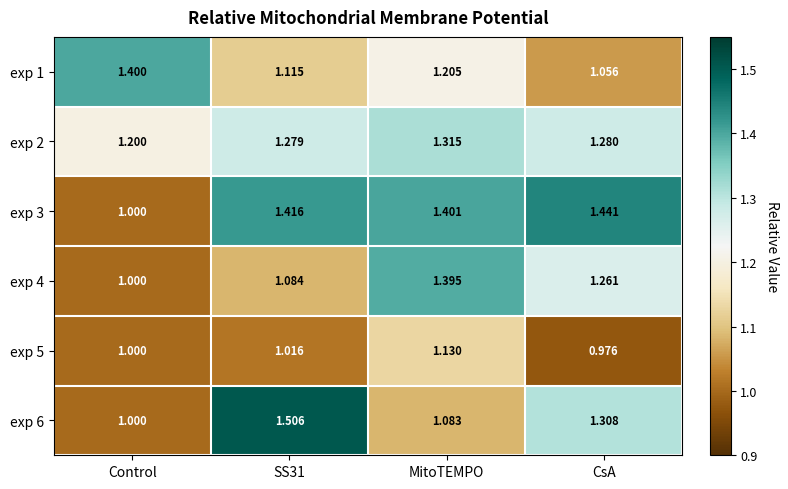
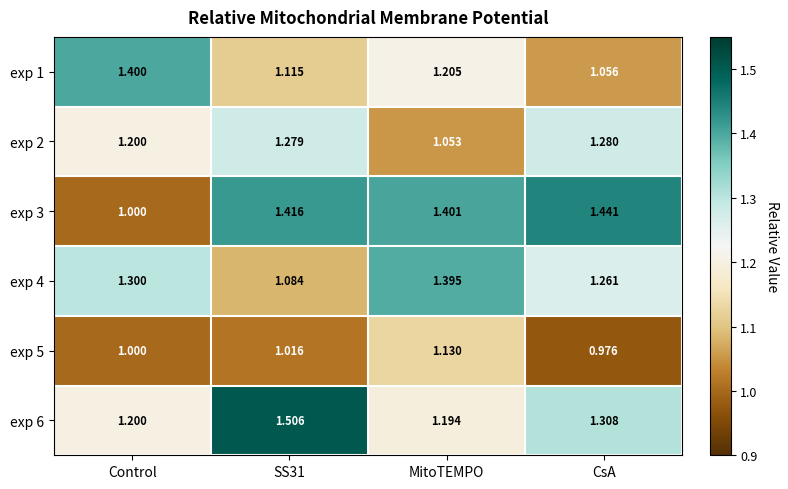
  {
    "exp 1": {
      "Control": 1.400,
      "SS31": 1.115,
      "MitoTEMPO": 1.205,
      "CsA": 1.056
    },
    "exp 2": {
      "Control": 1.200,
      "SS31": 1.279,
-     "MitoTEMPO": 1.315,
+     "MitoTEMPO": 1.053,
      "CsA": 1.280
    },
    "exp 3": {
      "Control": 1.000,
      "SS31": 1.416,
      "MitoTEMPO": 1.401,
      "CsA": 1.441
    },
    "exp 4": {
-     "Control": 1.000,
+     "Control": 1.300,
      "SS31": 1.084,
      "MitoTEMPO": 1.395,
      "CsA": 1.261
    },
    "exp 5": {
      "Control": 1.000,
      "SS31": 1.016,
      "MitoTEMPO": 1.130,
      "CsA": 0.976
    },
    "exp 6": {
-     "Control": 1.000,
+     "Control": 1.200,
      "SS31": 1.506,
-     "MitoTEMPO": 1.083,
+     "MitoTEMPO": 1.194,
      "CsA": 1.308
    }
  }
